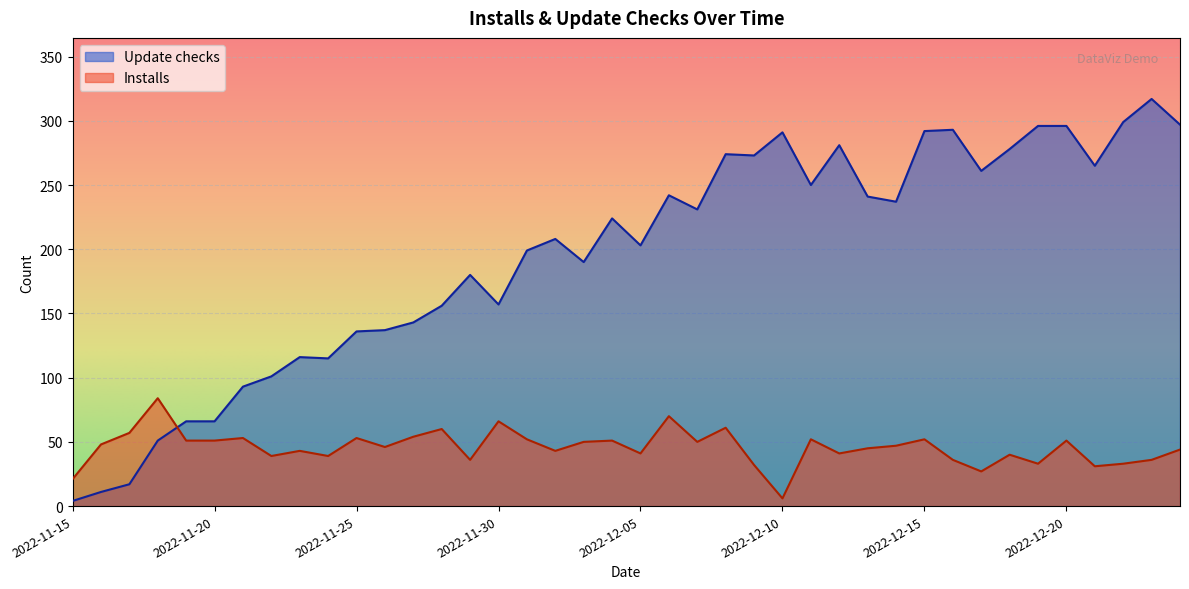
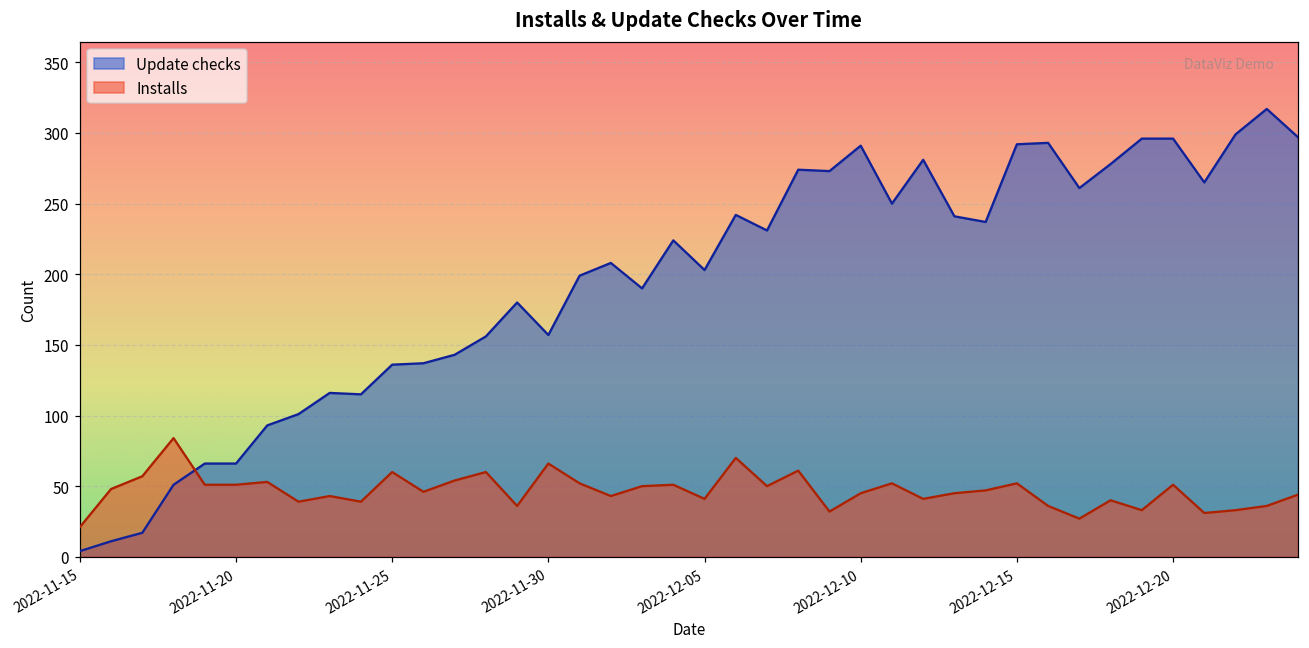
  {
    "Update checks": {
      "2022-11-15": 4,
      "2022-11-20": 66,
      "2022-11-25": 136,
      "2022-11-30": 157,
      "2022-12-05": 203,
      "2022-12-10": 291,
      "2022-12-15": 292,
      "2022-12-20": 296
    },
    "Installs": {
      "2022-11-15": 21,
      "2022-11-20": 51,
-     "2022-11-25": 53,
+     "2022-11-25": 60,
      "2022-11-30": 66,
      "2022-12-05": 41,
-     "2022-12-10": 6,
+     "2022-12-10": 45,
      "2022-12-15": 52,
      "2022-12-20": 51
    }
  }
